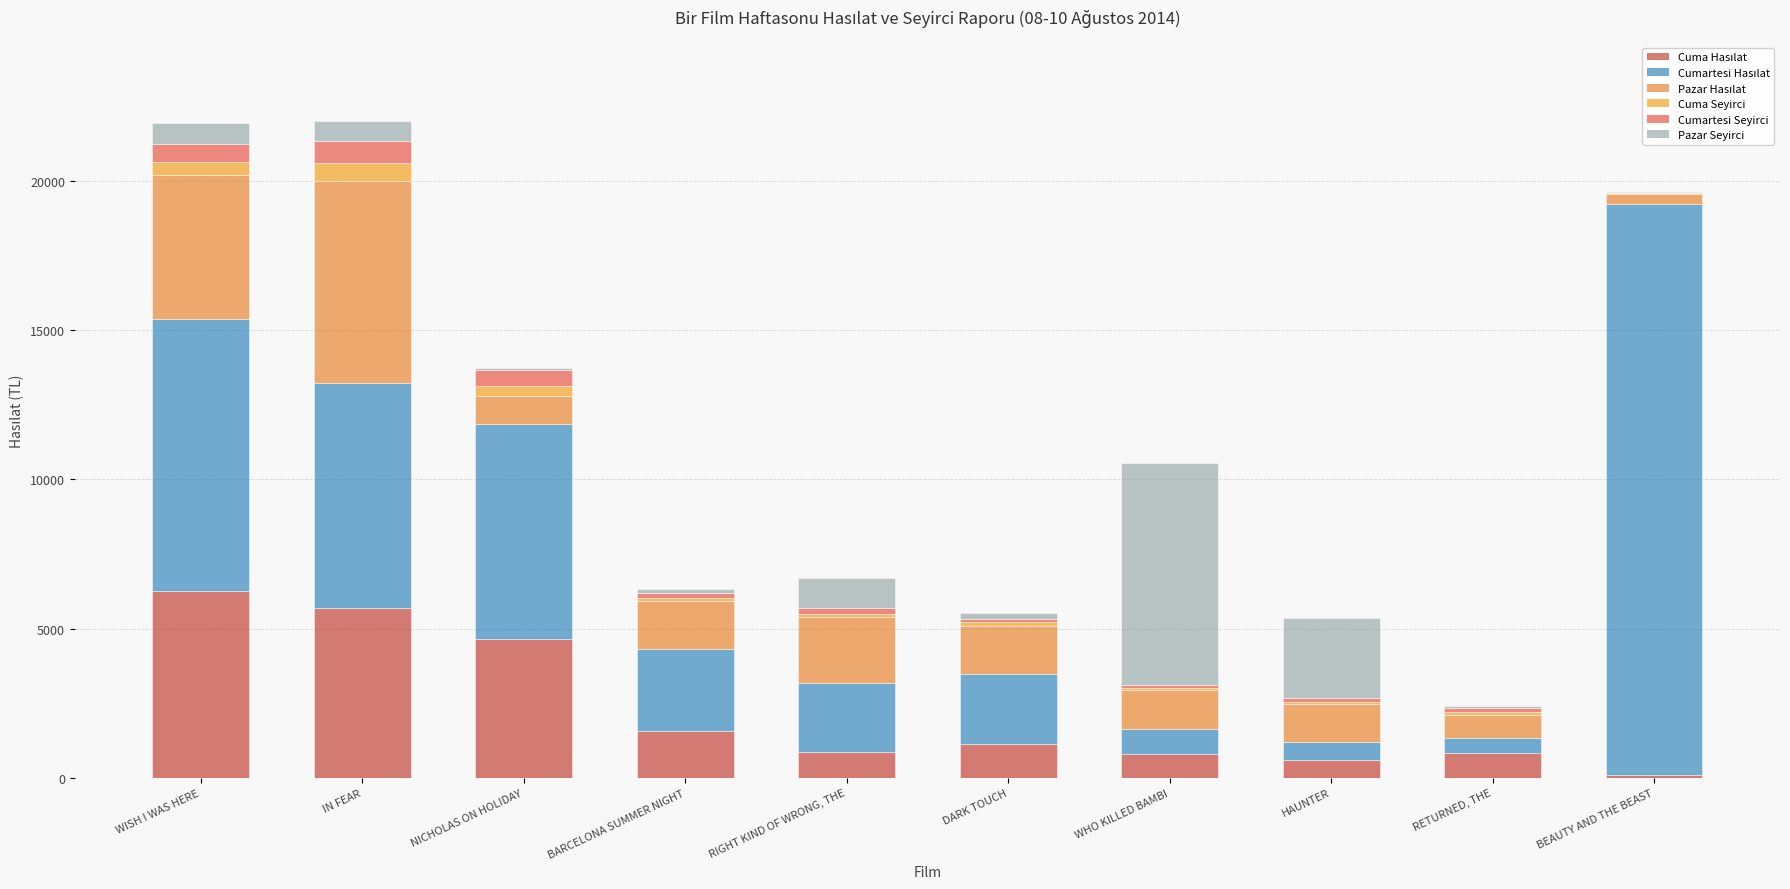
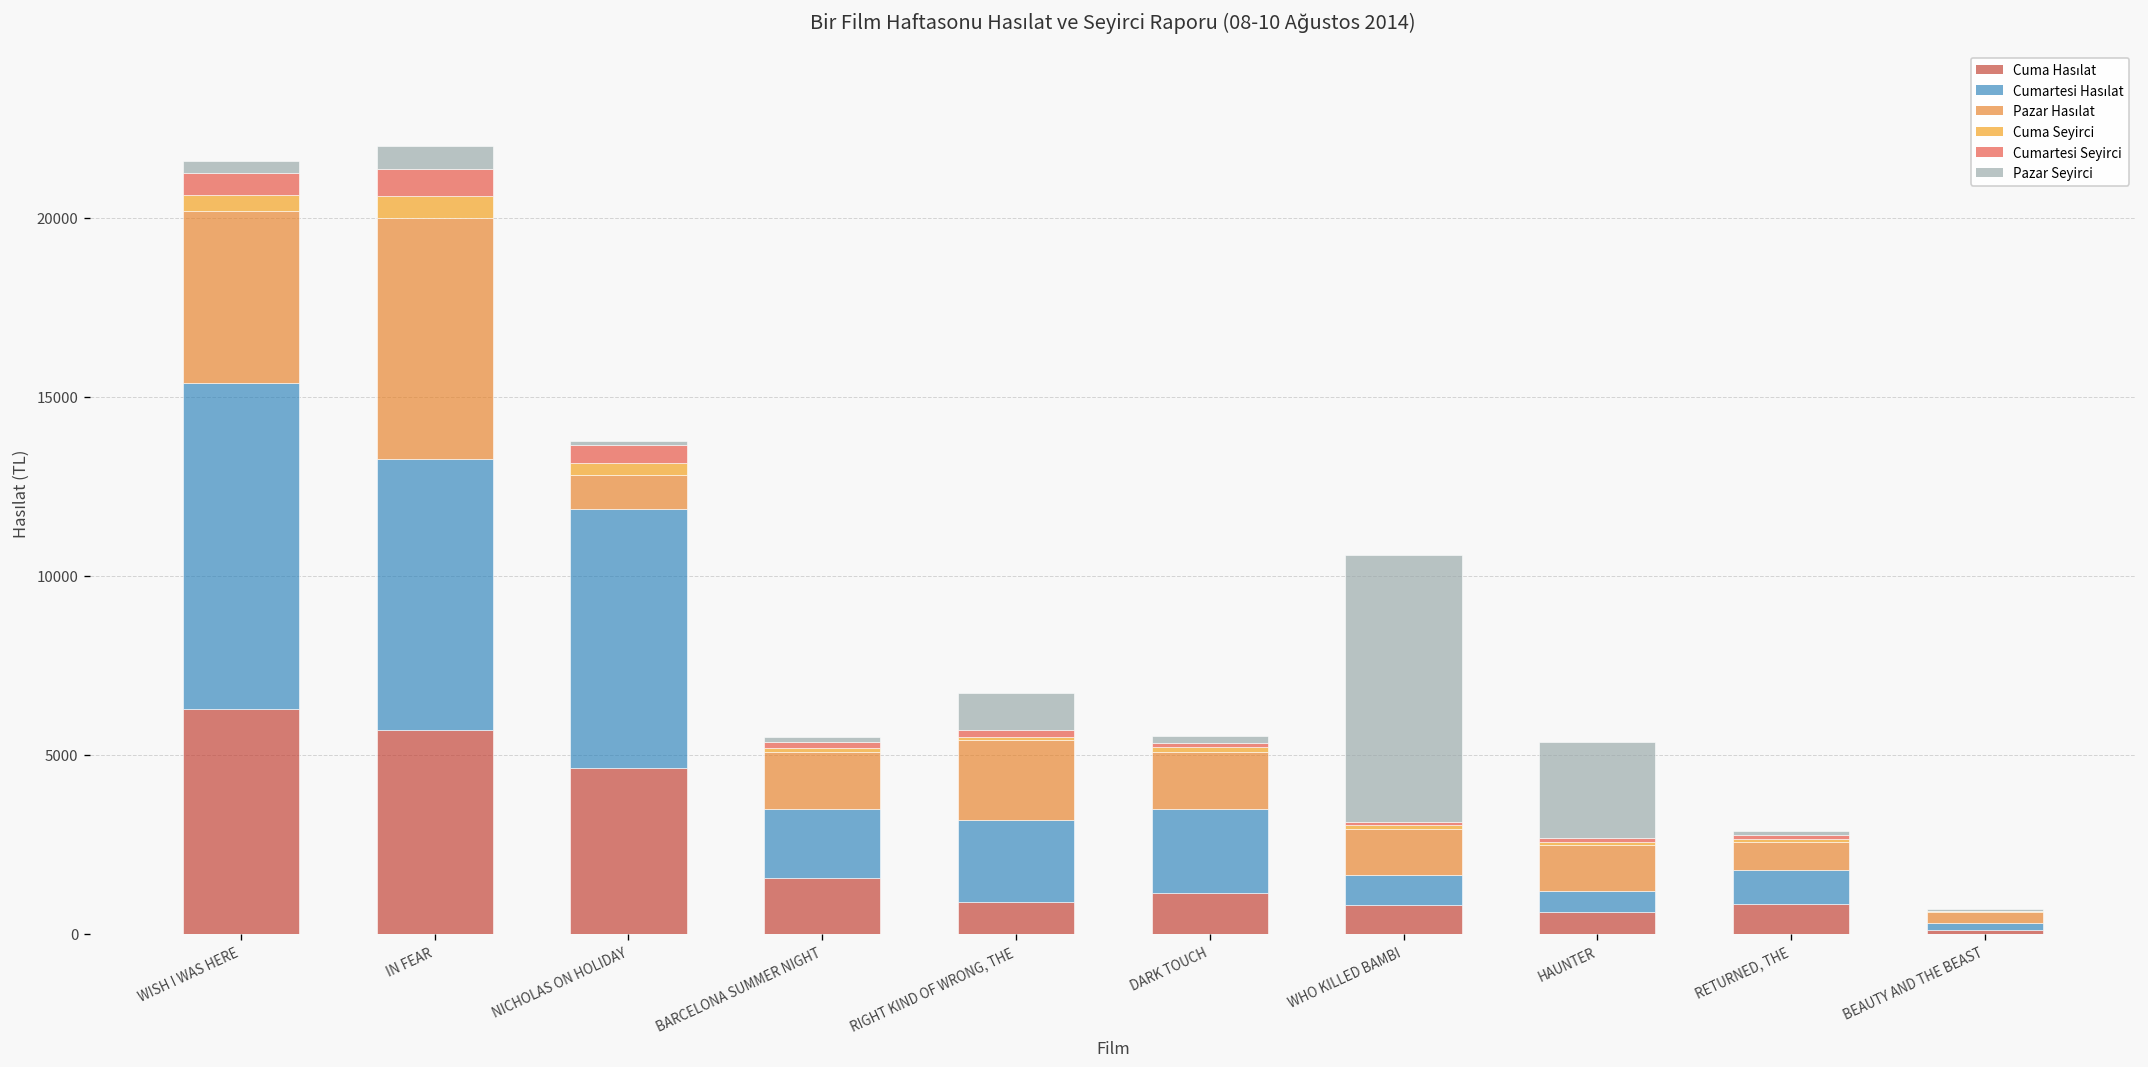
  {
    "Cumartesi Hasılat": {
      "WISH I WAS HERE": 9100,
      "IN FEAR": 7600,
      "NICHOLAS ON HOLIDAY": 7200,
-     "BARCELONA SUMMER NIGHT": 2800,
+     "BARCELONA SUMMER NIGHT": 1900,
      "RIGHT KIND OF WRONG, THE": 2300,
      "DARK TOUCH": 2300,
      "WHO KILLED BAMBI": 800,
      "HAUNTER": 600,
-     "RETURNED, THE": 500,
-     "BEAUTY AND THE BEAST": 19100
+     "RETURNED, THE": 900,
+     "BEAUTY AND THE BEAST": 200
    },
    "Pazar Seyirci": {
-     "WISH I WAS HERE": 700,
+     "WISH I WAS HERE": 300,
      "IN FEAR": 700,
      "NICHOLAS ON HOLIDAY": 100,
      "BARCELONA SUMMER NIGHT": 100,
      "RIGHT KIND OF WRONG, THE": 1000,
      "DARK TOUCH": 200,
      "WHO KILLED BAMBI": 7500,
      "HAUNTER": 2700,
      "RETURNED, THE": 100
    }
  }
